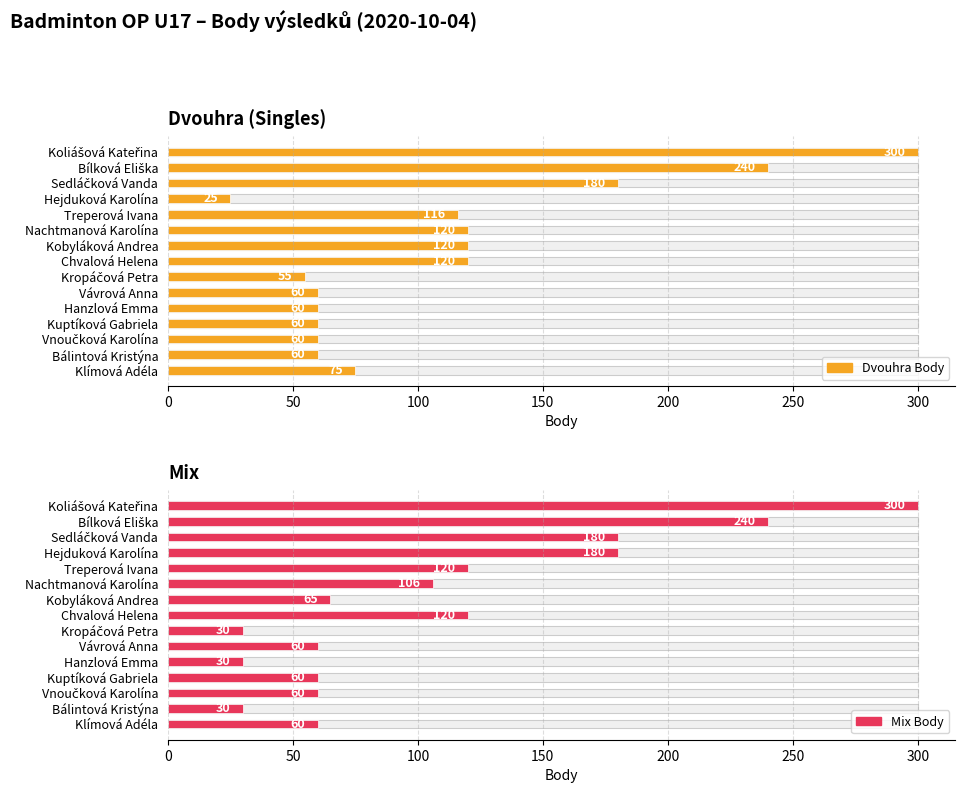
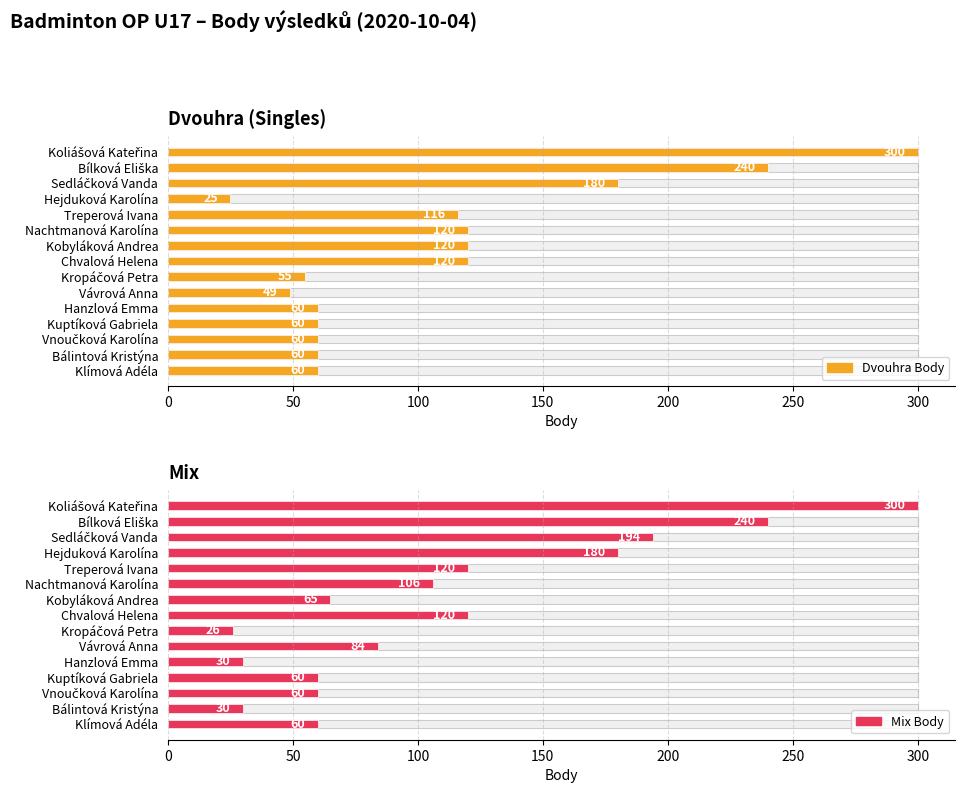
  {
    "Dvouhra (Singles)": {
      "Dvouhra Body": {
        "Koliášová Kateřina": 300,
-       "Vávrová Anna": 60,
-       "Klímová Adéla": 75
+       "Vávrová Anna": 49,
+       "Klímová Adéla": 60
      }
    },
    "Mix": {
      "Mix Body": {
        "Koliášová Kateřina": 300,
-       "Sedláčková Vanda": 180,
-       "Kropáčová Petra": 30,
-       "Vávrová Anna": 60
+       "Sedláčková Vanda": 194,
+       "Kropáčová Petra": 26,
+       "Vávrová Anna": 84
      }
    }
  }
